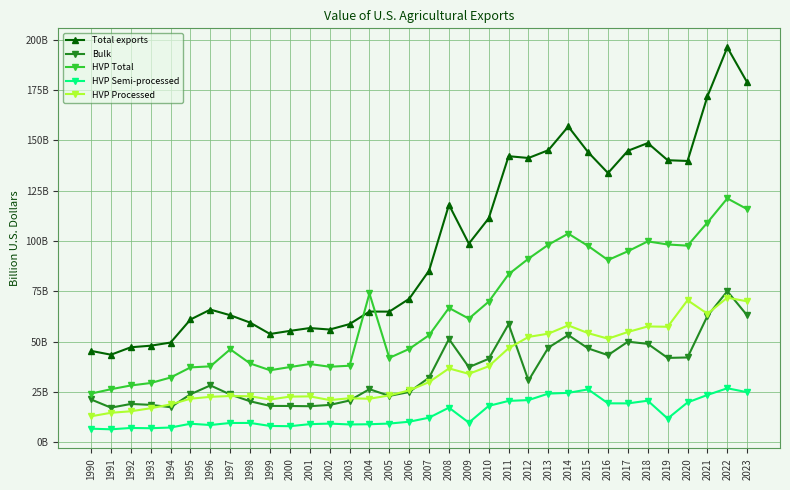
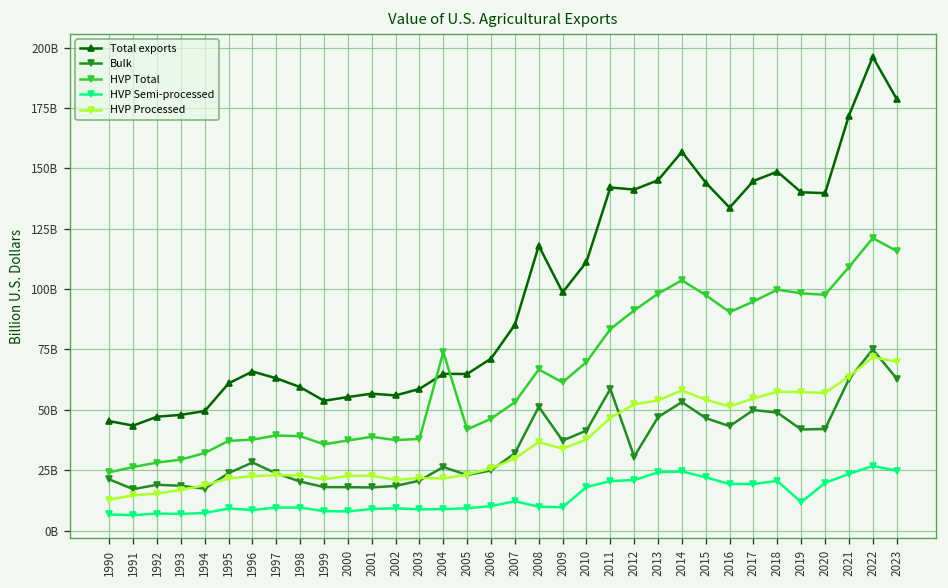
  {
    "Total exports": {
      "1990": 45000000000,
      "1991": 43000000000,
      "1992": 47000000000,
      "1993": 48000000000,
      "1994": 49000000000,
      "1995": 61000000000,
      "1996": 66000000000,
      "1997": 63000000000,
      "1998": 59000000000,
      "1999": 54000000000,
      "2000": 55000000000,
      "2001": 57000000000,
      "2002": 56000000000,
      "2003": 59000000000,
      "2004": 65000000000,
      "2005": 65000000000,
      "2006": 71000000000,
      "2007": 85000000000,
      "2008": 118000000000,
      "2009": 99000000000,
      "2010": 111000000000,
      "2011": 142000000000,
      "2012": 141000000000,
      "2013": 145000000000,
      "2014": 157000000000,
      "2015": 144000000000,
      "2016": 134000000000,
      "2017": 145000000000,
      "2018": 149000000000,
      "2019": 140000000000,
      "2020": 140000000000,
      "2021": 172000000000,
      "2022": 196000000000,
      "2023": 179000000000
    },
    "Bulk": {
      "1990": 21000000000,
      "1991": 17000000000,
      "1992": 19000000000,
      "1993": 19000000000,
      "1994": 17000000000,
      "1995": 24000000000,
      "1996": 28000000000,
      "1998": 20000000000,
      "1999": 18000000000,
      "2000": 18000000000,
      "2001": 18000000000,
      "2002": 18000000000,
      "2004": 26000000000,
      "2007": 32000000000,
      "2008": 51000000000,
      "2009": 37000000000,
      "2010": 41000000000,
      "2011": 59000000000,
      "2012": 31000000000,
      "2013": 47000000000,
      "2014": 53000000000,
      "2015": 47000000000,
      "2016": 43000000000,
      "2017": 50000000000,
      "2018": 49000000000,
      "2019": 42000000000,
      "2020": 42000000000,
      "2022": 75000000000,
      "2023": 63000000000
    },
    "HVP Total": {
      "1990": 24000000000,
      "1991": 26000000000,
      "1992": 28000000000,
      "1993": 29000000000,
      "1994": 32000000000,
      "1995": 37000000000,
      "1996": 38000000000,
-     "1997": 46000000000,
+     "1997": 39000000000,
      "1998": 39000000000,
      "1999": 36000000000,
      "2000": 37000000000,
      "2001": 39000000000,
      "2002": 37000000000,
      "2003": 38000000000,
      "2004": 74000000000,
      "2005": 42000000000,
      "2006": 46000000000,
      "2007": 53000000000,
      "2008": 67000000000,
      "2009": 61000000000,
      "2010": 70000000000,
      "2011": 83000000000,
      "2012": 91000000000,
      "2013": 98000000000,
      "2014": 104000000000,
      "2015": 97000000000,
      "2016": 90000000000,
      "2017": 95000000000,
      "2018": 100000000000,
      "2019": 98000000000,
      "2020": 98000000000,
      "2021": 109000000000,
      "2022": 121000000000,
      "2023": 116000000000
    },
    "HVP Semi-processed": {
      "1990": 7000000000,
      "1991": 6000000000,
      "1992": 7000000000,
      "1993": 7000000000,
      "1994": 7000000000,
      "1995": 9000000000,
      "1996": 9000000000,
      "1997": 10000000000,
      "1998": 10000000000,
      "1999": 8000000000,
      "2000": 8000000000,
      "2001": 9000000000,
      "2002": 9000000000,
      "2003": 9000000000,
      "2004": 9000000000,
      "2005": 9000000000,
      "2006": 10000000000,
      "2007": 12000000000,
-     "2008": 17000000000,
+     "2008": 10000000000,
      "2009": 10000000000,
      "2010": 18000000000,
      "2011": 21000000000,
      "2012": 21000000000,
      "2013": 24000000000,
      "2014": 24000000000,
-     "2015": 26000000000,
+     "2015": 22000000000,
      "2016": 19000000000,
      "2017": 19000000000,
      "2018": 21000000000,
      "2019": 12000000000,
      "2020": 20000000000,
      "2021": 23000000000,
      "2022": 27000000000,
      "2023": 25000000000
    },
    "HVP Processed": {
      "1990": 13000000000,
      "1991": 15000000000,
      "1992": 15000000000,
      "1993": 17000000000,
      "1994": 19000000000,
      "1995": 22000000000,
      "1996": 23000000000,
      "1998": 23000000000,
      "1999": 21000000000,
      "2000": 23000000000,
      "2001": 23000000000,
      "2002": 21000000000,
      "2004": 22000000000,
      "2007": 30000000000,
      "2008": 37000000000,
      "2009": 34000000000,
      "2010": 38000000000,
      "2011": 47000000000,
      "2012": 52000000000,
      "2013": 54000000000,
      "2014": 58000000000,
      "2015": 54000000000,
      "2016": 51000000000,
      "2017": 55000000000,
      "2018": 57000000000,
      "2019": 57000000000,
-     "2020": 71000000000,
+     "2020": 57000000000,
      "2022": 72000000000,
      "2023": 70000000000
    }
  }
